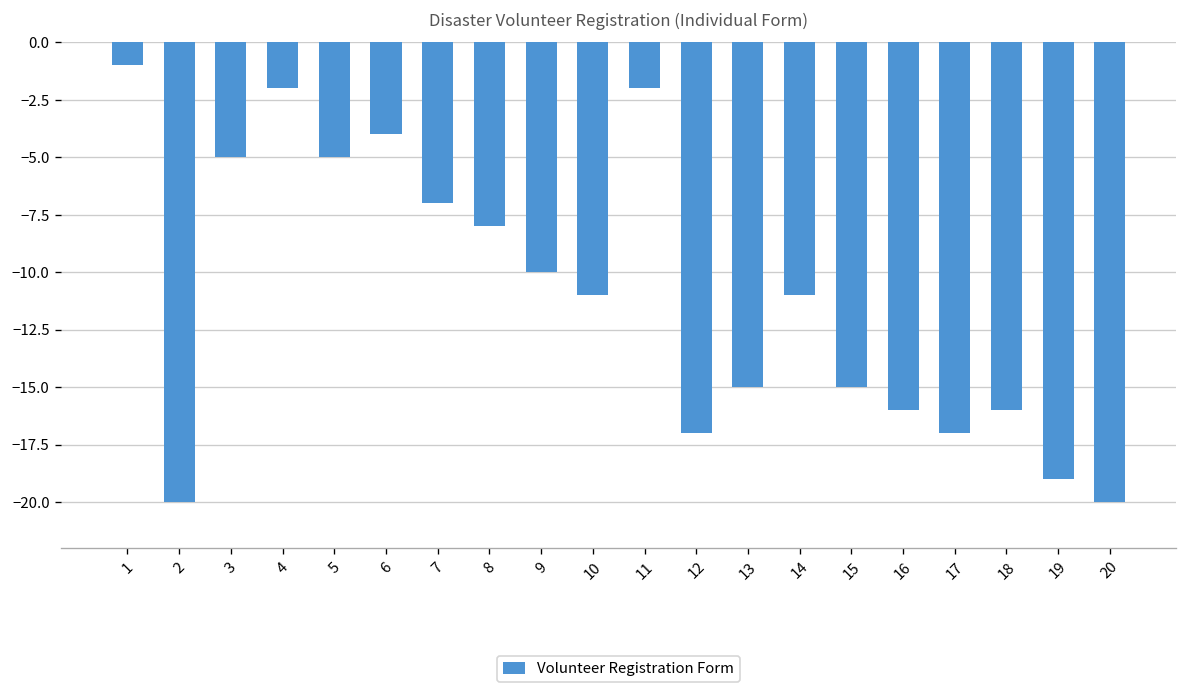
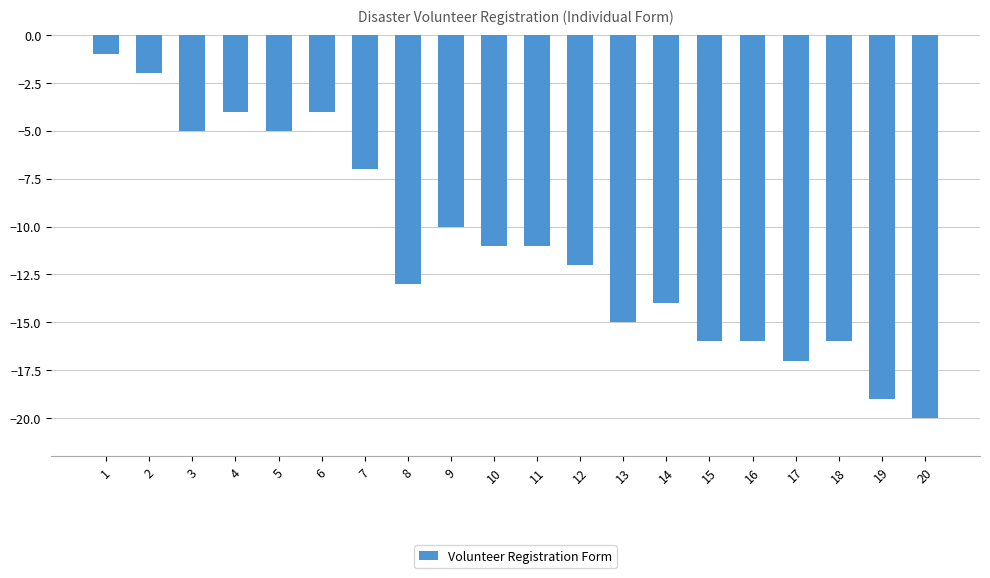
  {
    "1": -1.0,
-   "2": -20.0,
+   "2": -2.0,
    "3": -5.0,
-   "4": -2.0,
+   "4": -4.0,
    "5": -5.0,
    "6": -4.0,
    "7": -7.0,
-   "8": -8.0,
+   "8": -13.0,
    "9": -10.0,
    "10": -11.0,
-   "11": -2.0,
-   "12": -17.0,
+   "11": -11.0,
+   "12": -12.0,
    "13": -15.0,
-   "14": -11.0,
-   "15": -15.0,
+   "14": -14.0,
+   "15": -16.0,
    "16": -16.0,
    "17": -17.0,
    "18": -16.0,
    "19": -19.0,
    "20": -20.0
  }
